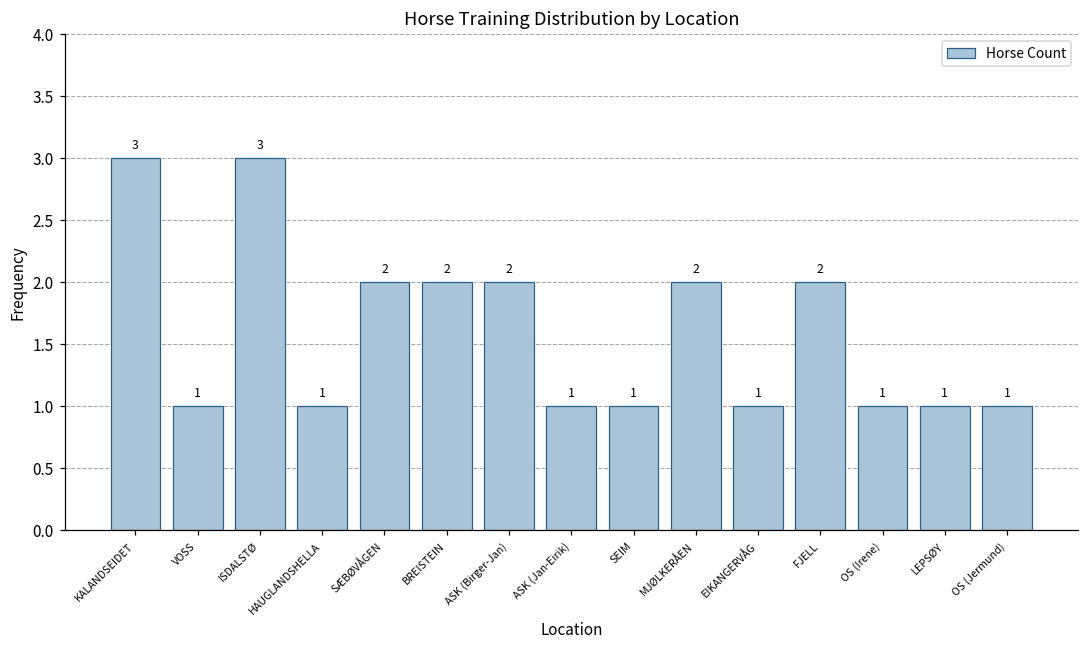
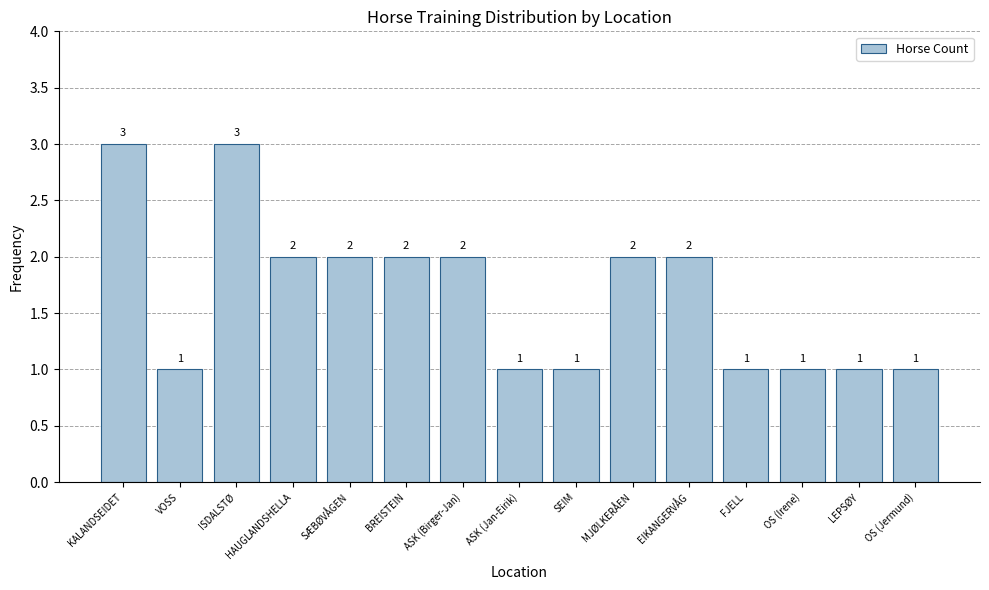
  {
    "KALANDSEIDET": 3,
    "VOSS": 1,
    "ISDALSTØ": 3,
-   "HAUGLANDSHELLA": 1,
+   "HAUGLANDSHELLA": 2,
    "SÆBØVÅGEN": 2,
    "BREISTEIN": 2,
    "ASK (Birger-Jan)": 2,
    "ASK (Jan-Eirik)": 1,
    "SEIM": 1,
    "MJØLKERÅEN": 2,
-   "EIKANGERVÅG": 1,
-   "FJELL": 2,
+   "EIKANGERVÅG": 2,
+   "FJELL": 1,
    "OS (Irene)": 1,
    "LEPSØY": 1,
    "OS (Jermund)": 1
  }
